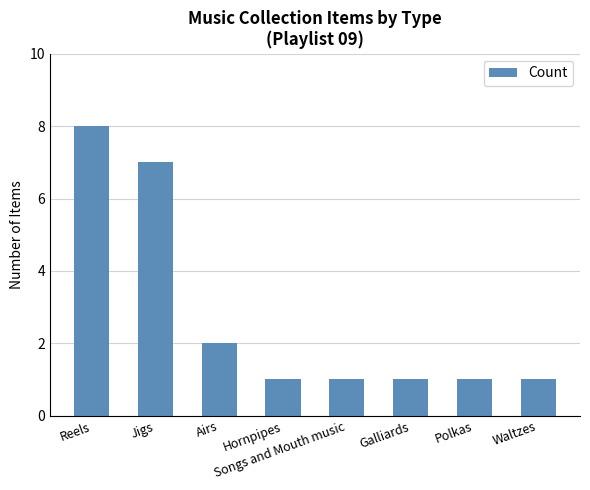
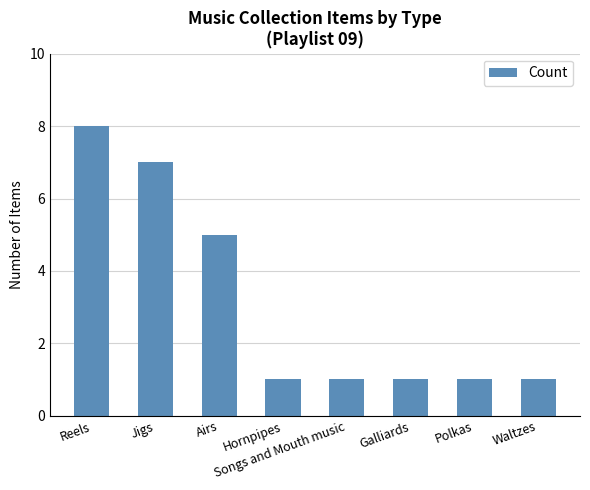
  {
    "Reels": 8,
    "Jigs": 7,
-   "Airs": 2,
+   "Airs": 5,
    "Hornpipes": 1,
    "Songs and Mouth music": 1,
    "Galliards": 1,
    "Polkas": 1,
    "Waltzes": 1
  }
